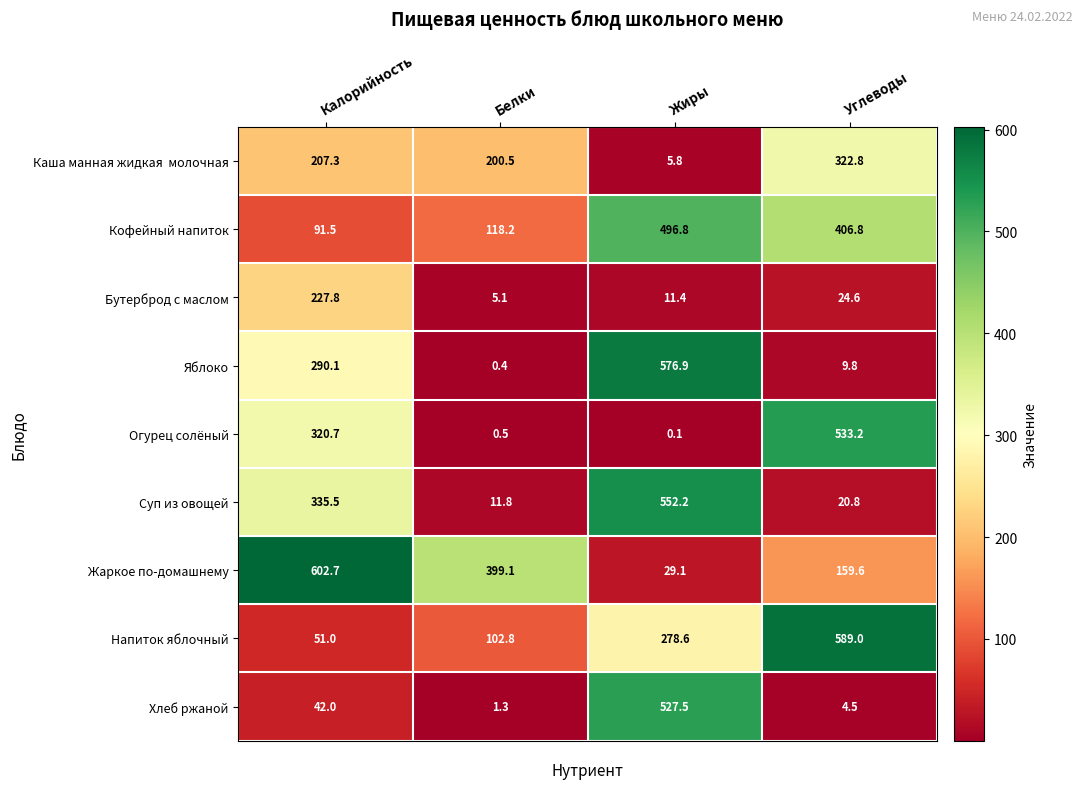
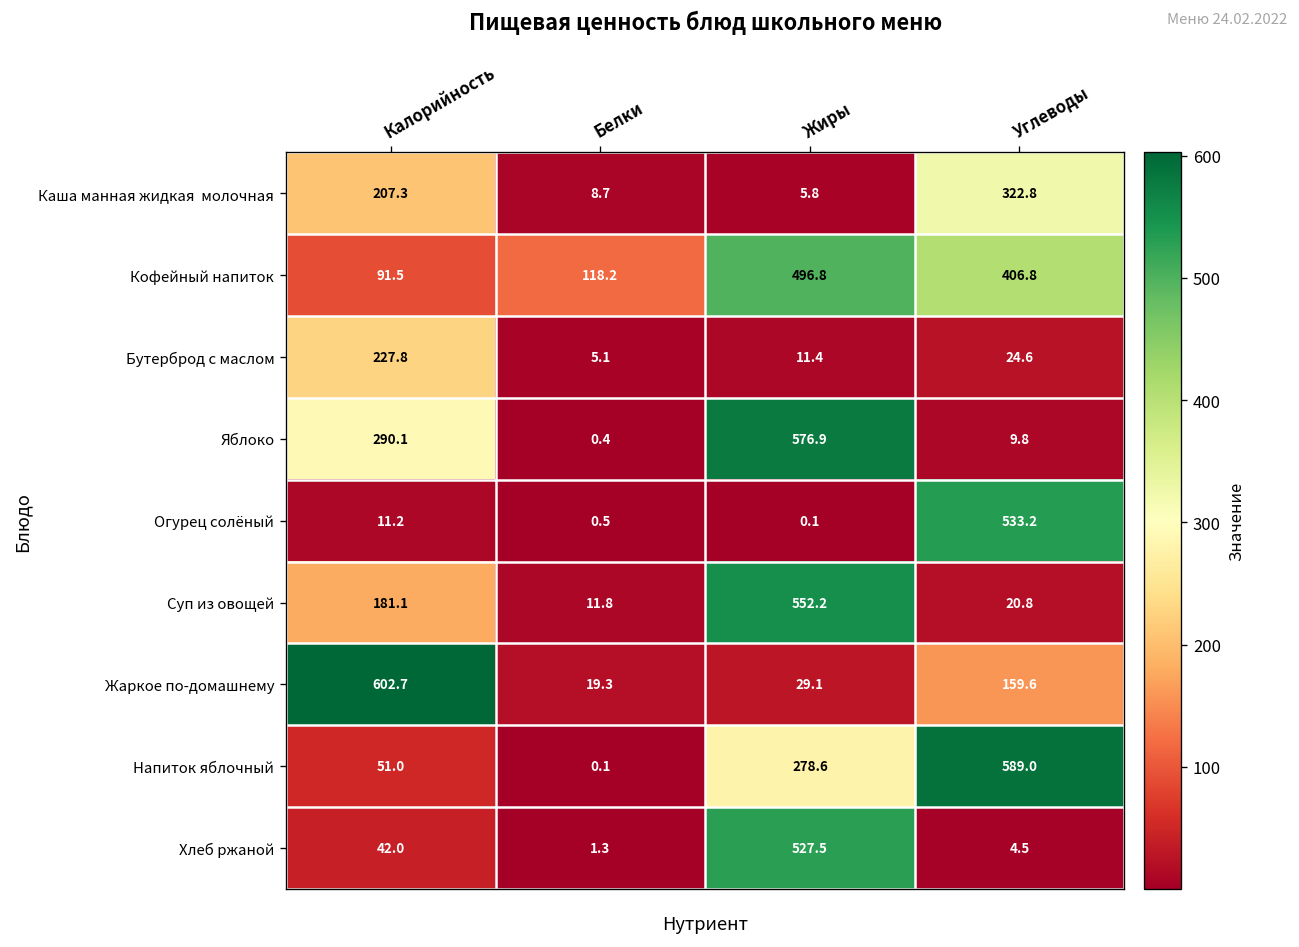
  {
    "Каша манная жидкая молочная": {
      "Калорийность": 207.3,
-     "Белки": 200.5,
+     "Белки": 8.7,
      "Жиры": 5.8,
      "Углеводы": 322.8
    },
    "Кофейный напиток": {
      "Калорийность": 91.5,
      "Белки": 118.2,
      "Жиры": 496.8,
      "Углеводы": 406.8
    },
    "Бутерброд с маслом": {
      "Калорийность": 227.8,
      "Белки": 5.1,
      "Жиры": 11.4,
      "Углеводы": 24.6
    },
    "Яблоко": {
      "Калорийность": 290.1,
      "Белки": 0.4,
      "Жиры": 576.9,
      "Углеводы": 9.8
    },
    "Огурец солёный": {
-     "Калорийность": 320.7,
+     "Калорийность": 11.2,
      "Белки": 0.5,
      "Жиры": 0.1,
      "Углеводы": 533.2
    },
    "Суп из овощей": {
-     "Калорийность": 335.5,
+     "Калорийность": 181.1,
      "Белки": 11.8,
      "Жиры": 552.2,
      "Углеводы": 20.8
    },
    "Жаркое по-домашнему": {
      "Калорийность": 602.7,
-     "Белки": 399.1,
+     "Белки": 19.3,
      "Жиры": 29.1,
      "Углеводы": 159.6
    },
    "Напиток яблочный": {
      "Калорийность": 51.0,
-     "Белки": 102.8,
+     "Белки": 0.1,
      "Жиры": 278.6,
      "Углеводы": 589.0
    },
    "Хлеб ржаной": {
      "Калорийность": 42.0,
      "Белки": 1.3,
      "Жиры": 527.5,
      "Углеводы": 4.5
    }
  }
